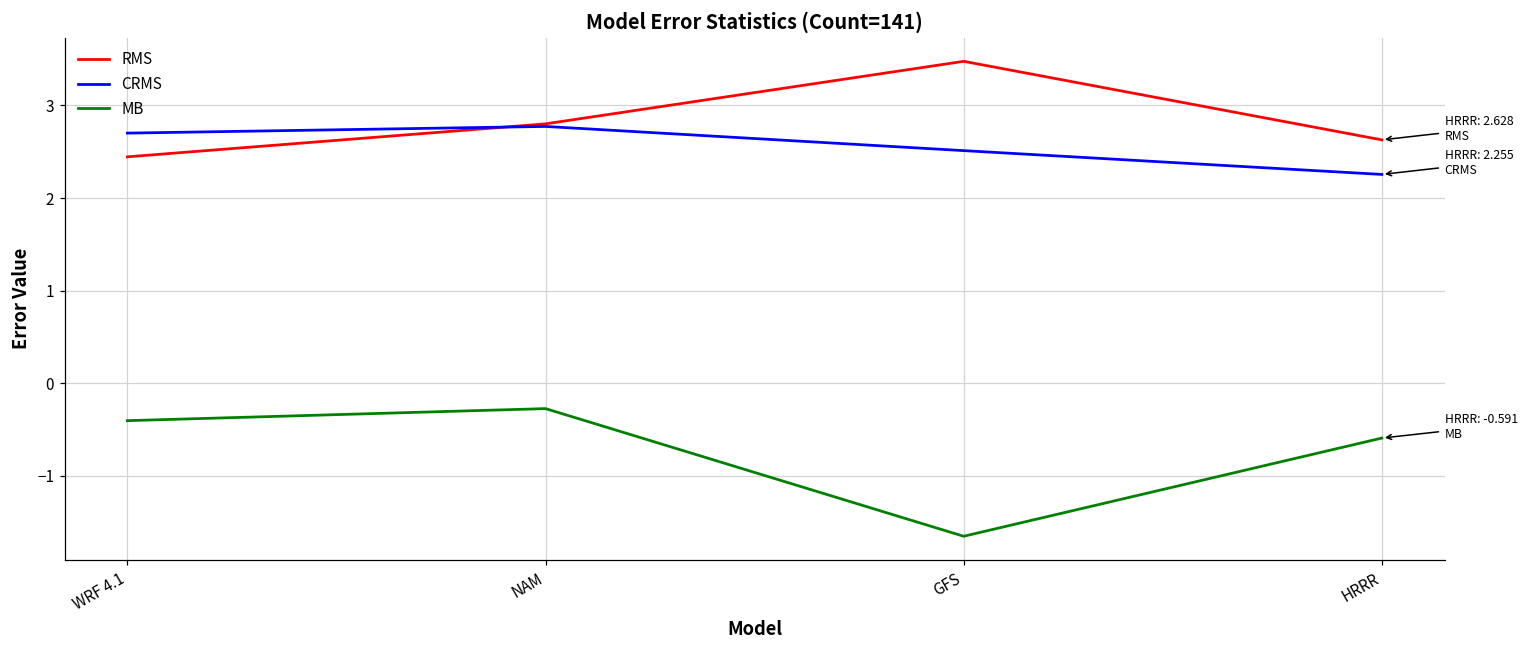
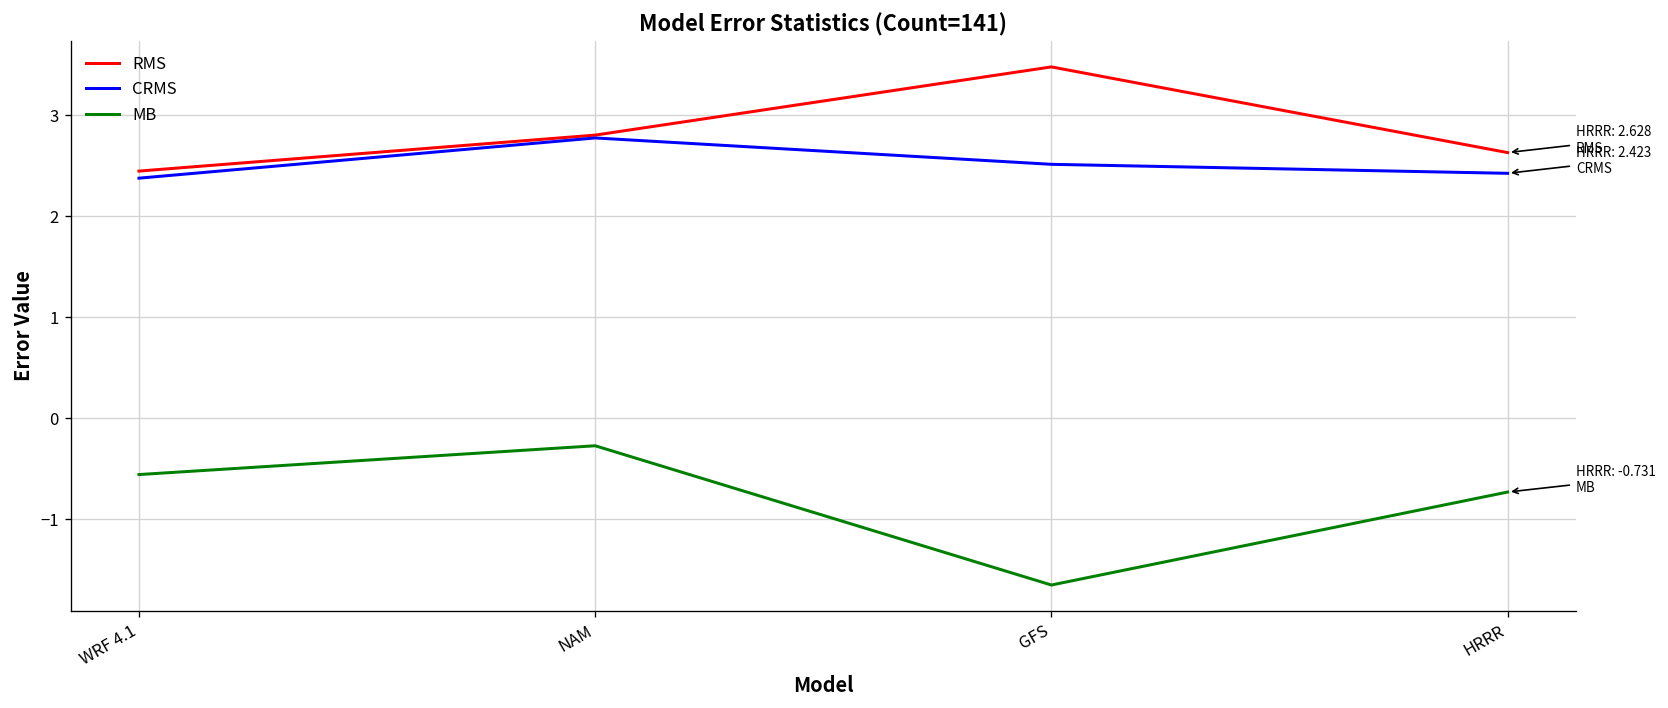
  {
    "RMS": {
      "WRF 4.1": 2.4,
      "GFS": 3.5
    },
    "CRMS": {
-     "WRF 4.1": 2.7,
-     "HRRR": 2.255
+     "WRF 4.1": 2.4,
+     "HRRR": 2.423
    },
    "MB": {
-     "WRF 4.1": -0.4,
-     "HRRR": -0.591
+     "WRF 4.1": -0.6,
+     "HRRR": -0.731
    }
  }
